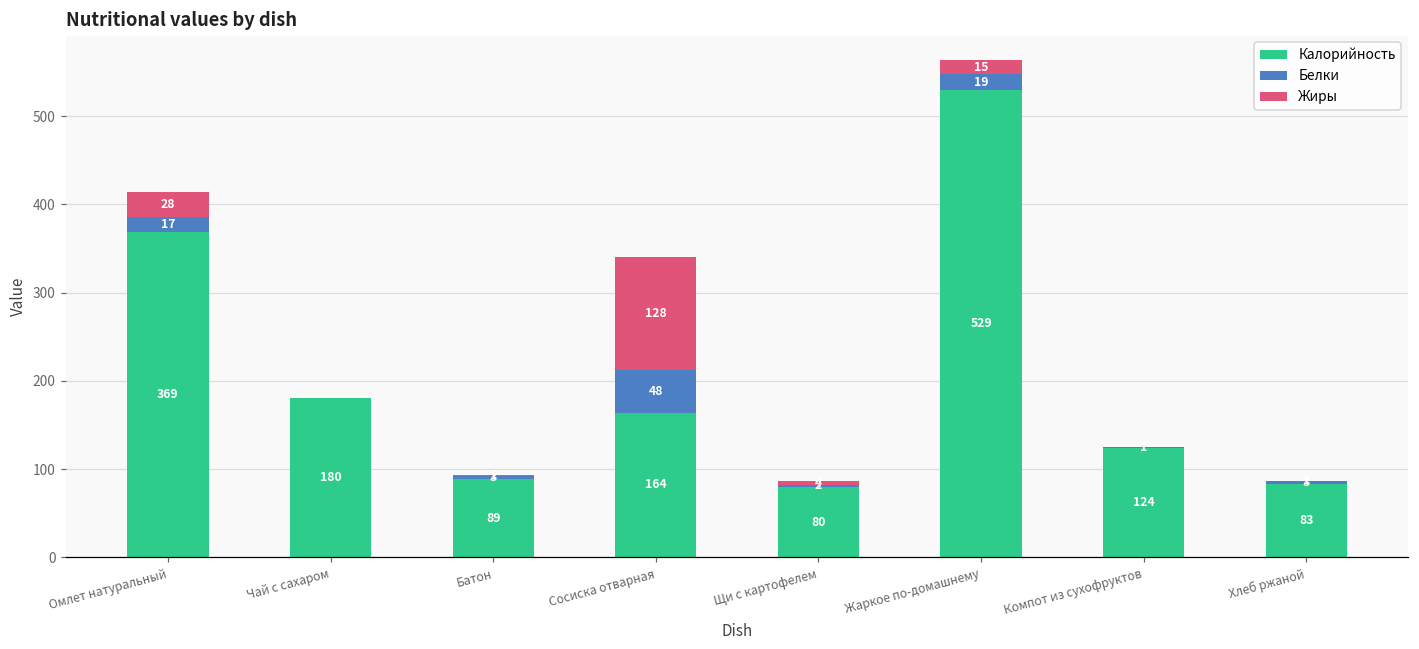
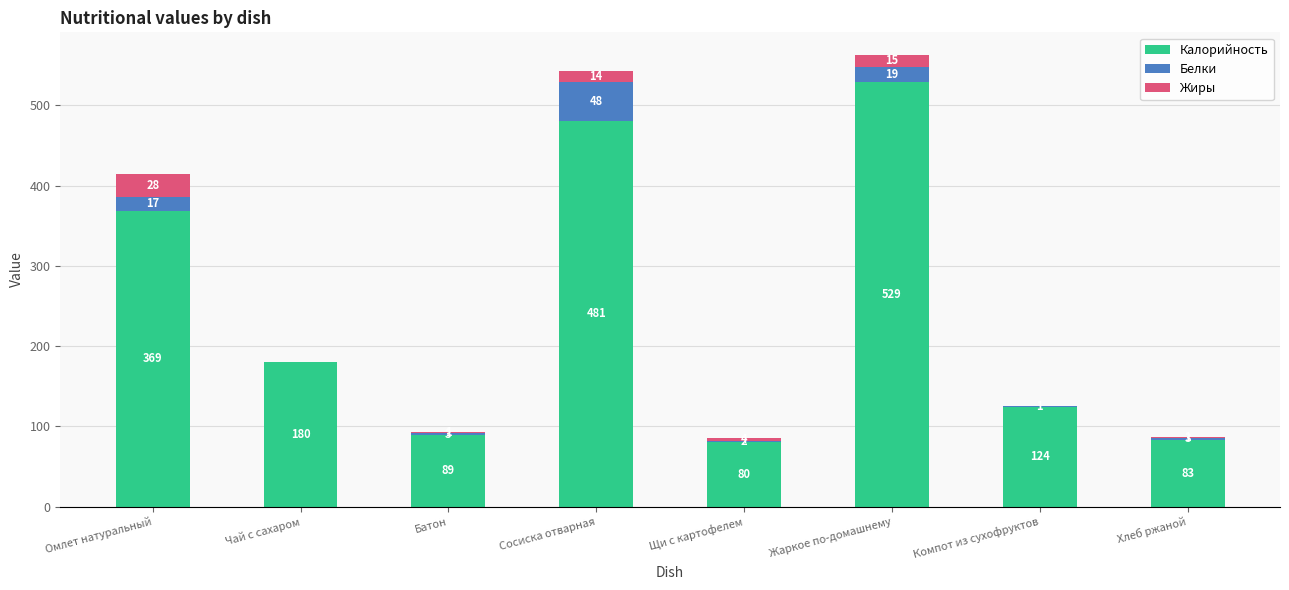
  {
    "Калорийность": {
      "Омлет натуральный": 369,
      "Чай с сахаром": 180,
      "Батон": 89,
-     "Сосиска отварная": 164,
+     "Сосиска отварная": 481,
      "Щи с картофелем": 80,
      "Жаркое по-домашнему": 529,
      "Компот из сухофруктов": 124,
      "Хлеб ржаной": 83
    },
    "Белки": {
      "Омлет натуральный": 17,
      "Батон": 3,
      "Сосиска отварная": 48,
      "Щи с картофелем": 2,
      "Жаркое по-домашнему": 19,
      "Компот из сухофруктов": 1,
      "Хлеб ржаной": 3
    },
    "Жиры": {
      "Омлет натуральный": 28,
-     "Сосиска отварная": 128,
+     "Сосиска отварная": 14,
      "Жаркое по-домашнему": 15
    }
  }
